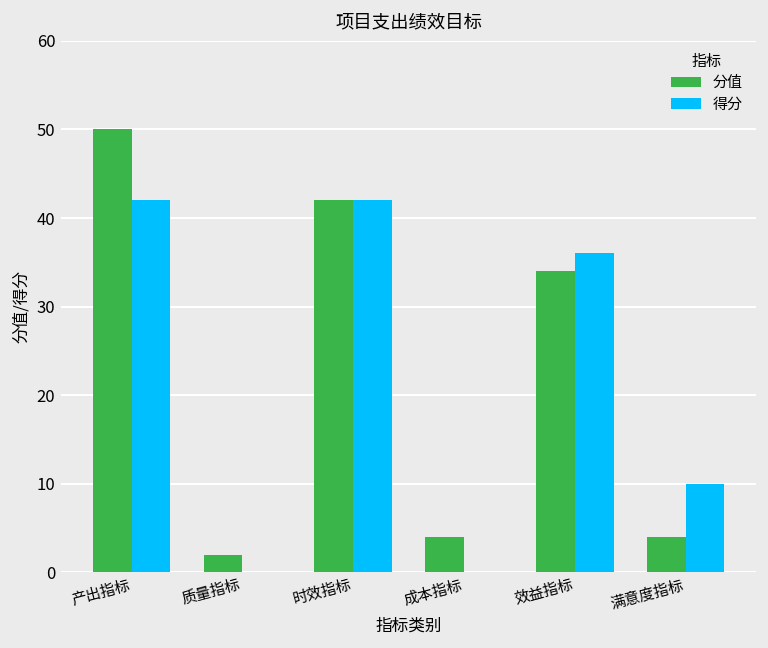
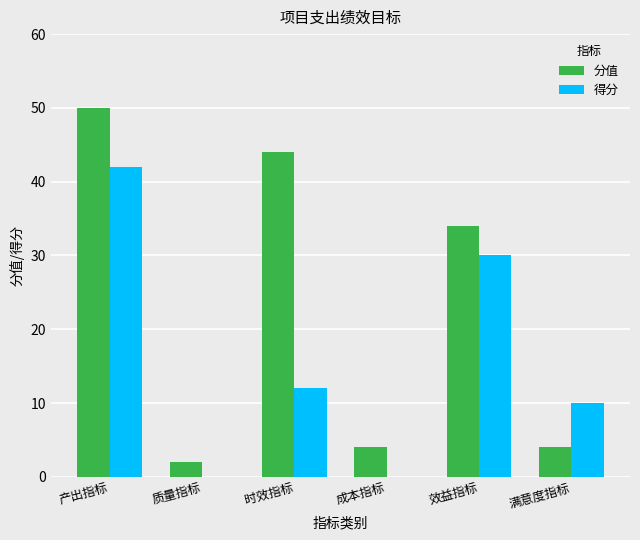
  {
    "分值": {
      "产出指标": 50,
      "质量指标": 2,
-     "时效指标": 42,
+     "时效指标": 44,
      "成本指标": 4,
      "效益指标": 34,
      "满意度指标": 4
    },
    "得分": {
      "产出指标": 42,
      "质量指标": 0,
-     "时效指标": 42,
+     "时效指标": 12,
      "成本指标": 0,
-     "效益指标": 36,
+     "效益指标": 30,
      "满意度指标": 10
    }
  }
